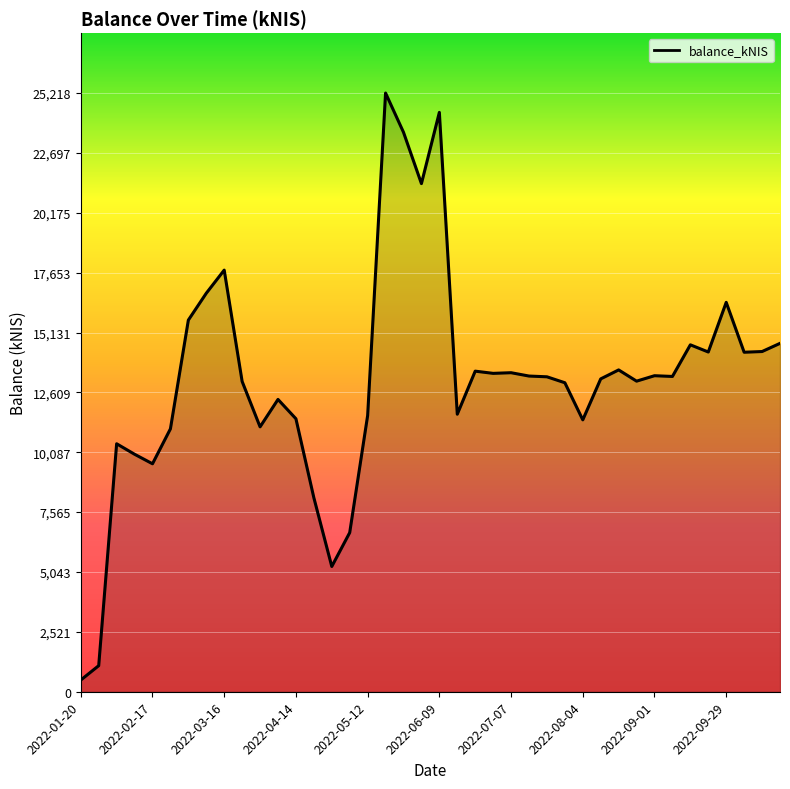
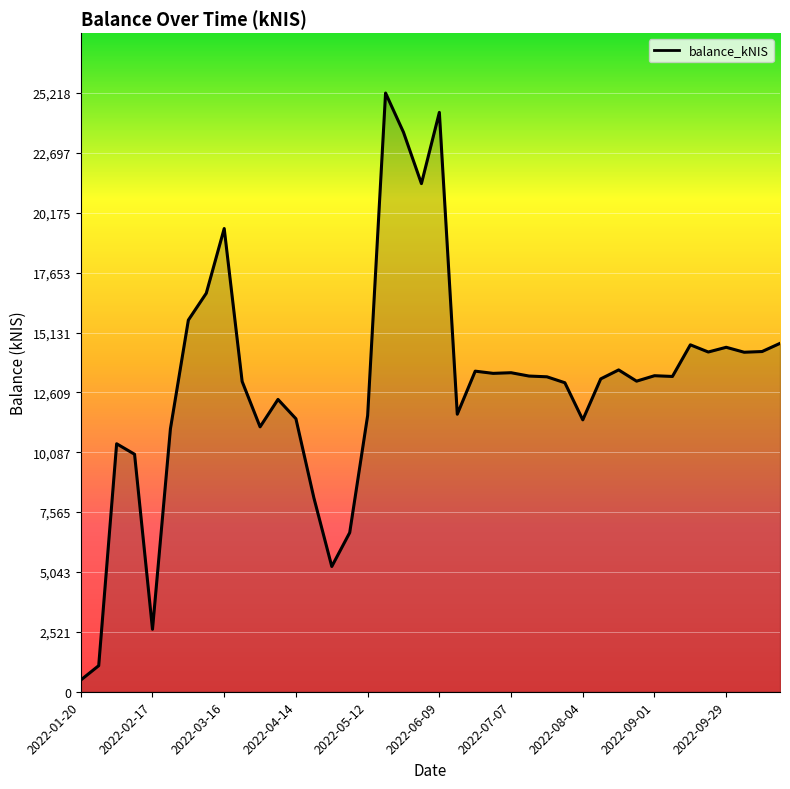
  {
    "2022-01-20": "500",
-   "2022-02-17": "9,600",
-   "2022-03-16": "17,800",
+   "2022-02-17": "2,600",
+   "2022-03-16": "19,500",
    "2022-04-14": "11,500",
    "2022-05-12": "11,600",
    "2022-06-09": "24,400",
    "2022-07-07": "13,400",
    "2022-08-04": "11,500",
    "2022-09-01": "13,300",
-   "2022-09-29": "16,400"
+   "2022-09-29": "14,500"
  }
